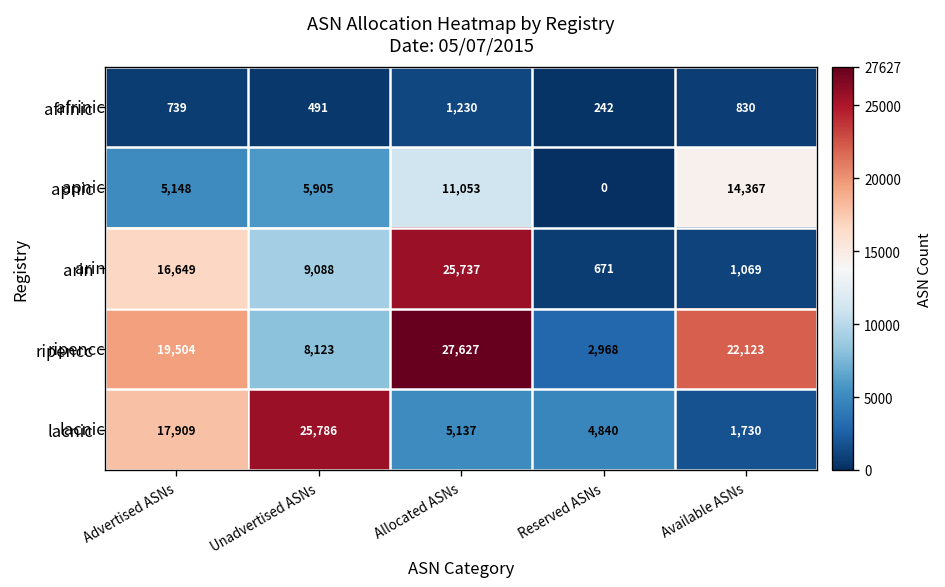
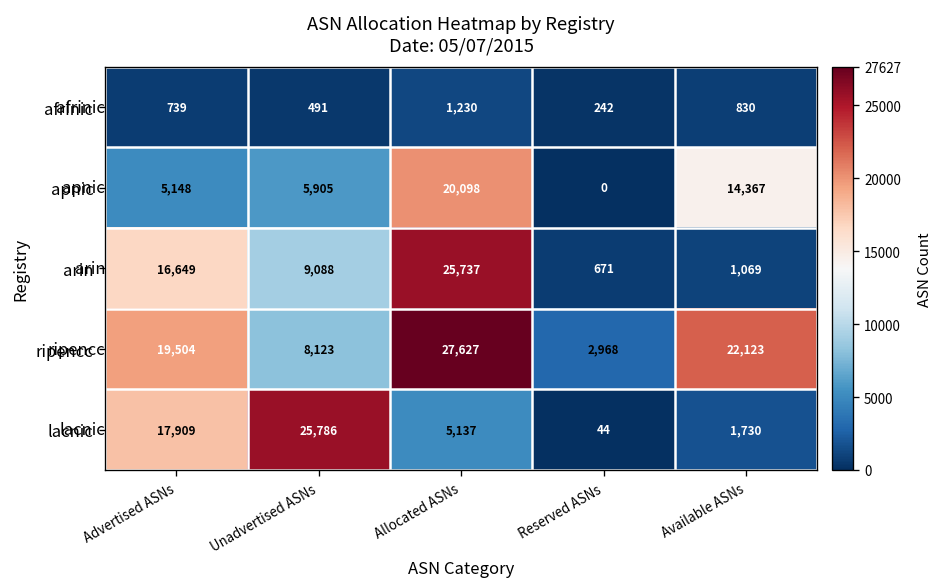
  {
    "afrinic": {
      "Advertised ASNs": "739",
      "Unadvertised ASNs": "491",
      "Allocated ASNs": "1,230",
      "Reserved ASNs": "242",
      "Available ASNs": "830"
    },
    "apnic": {
      "Advertised ASNs": "5,148",
      "Unadvertised ASNs": "5,905",
-     "Allocated ASNs": "11,053",
+     "Allocated ASNs": "20,098",
      "Reserved ASNs": "0",
      "Available ASNs": "14,367"
    },
    "arin": {
      "Advertised ASNs": "16,649",
      "Unadvertised ASNs": "9,088",
      "Allocated ASNs": "25,737",
      "Reserved ASNs": "671",
      "Available ASNs": "1,069"
    },
    "ripencc": {
      "Advertised ASNs": "19,504",
      "Unadvertised ASNs": "8,123",
      "Allocated ASNs": "27,627",
      "Reserved ASNs": "2,968",
      "Available ASNs": "22,123"
    },
    "lacnic": {
      "Advertised ASNs": "17,909",
      "Unadvertised ASNs": "25,786",
      "Allocated ASNs": "5,137",
-     "Reserved ASNs": "4,840",
+     "Reserved ASNs": "44",
      "Available ASNs": "1,730"
    }
  }
